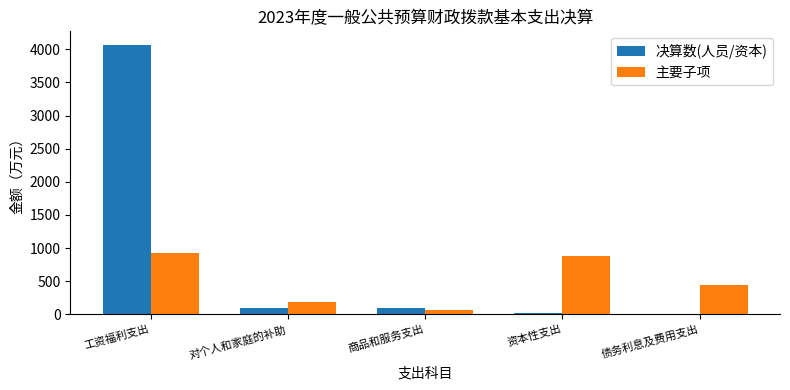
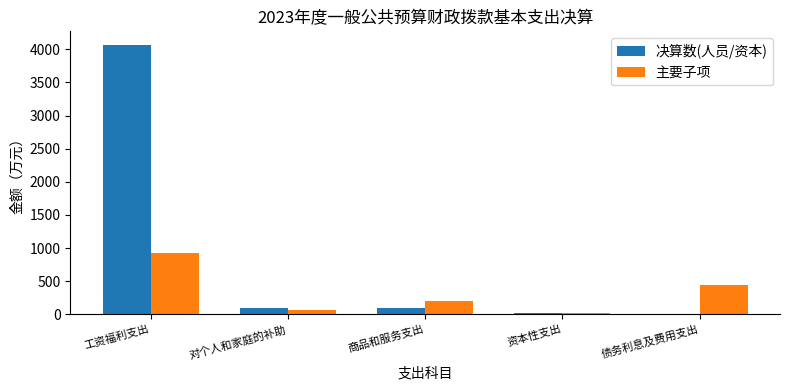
  {
    "决算数(人员/资本)": {
      "工资福利支出": 4100,
      "对个人和家庭的补助": 100,
      "商品和服务支出": 100,
      "债务利息及费用支出": 0
    },
    "主要子项": {
      "工资福利支出": 900,
-     "对个人和家庭的补助": 200,
-     "商品和服务支出": 100,
-     "资本性支出": 900,
+     "对个人和家庭的补助": 100,
+     "商品和服务支出": 200,
+     "资本性支出": 0,
      "债务利息及费用支出": 400
    }
  }
